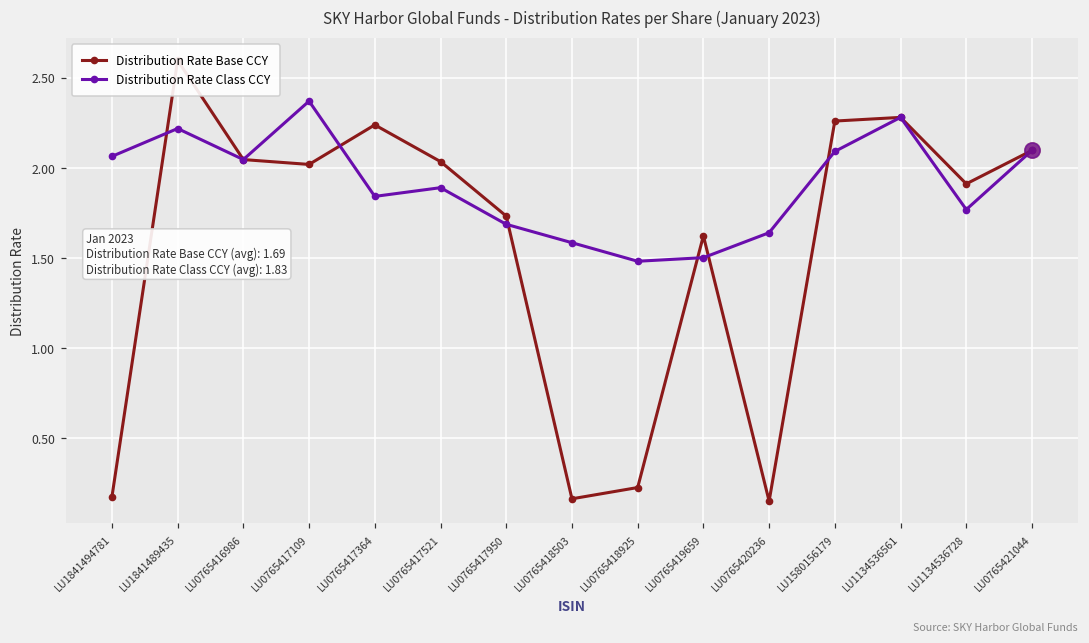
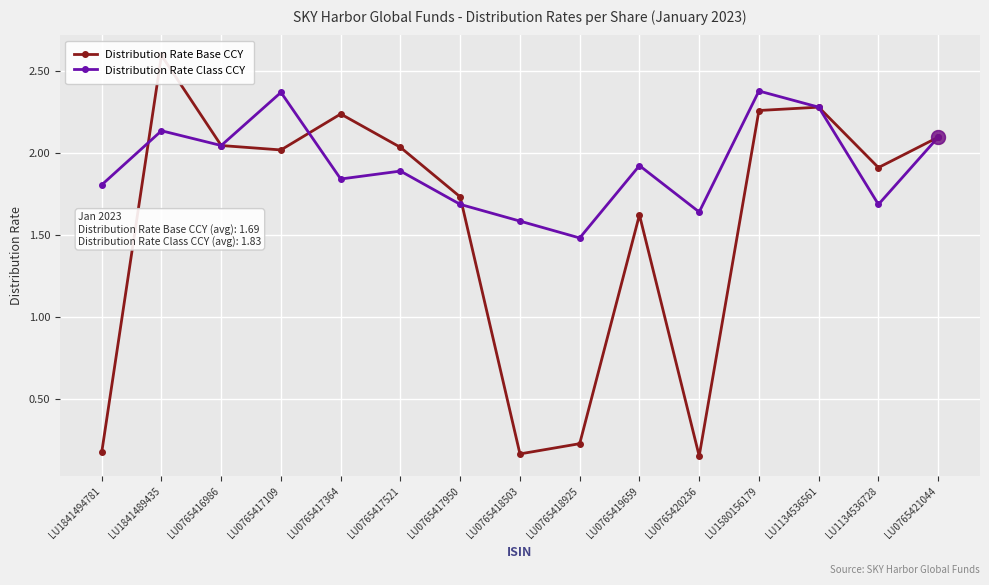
  {
    "Distribution Rate Class CCY": {
-     "LU1841494781": 2.06,
-     "LU1841489435": 2.22,
+     "LU1841494781": 1.81,
+     "LU1841489435": 2.14,
      "LU0765417109": 2.37,
      "LU0765417364": 1.84,
      "LU0765417521": 1.89,
      "LU0765417950": 1.69,
      "LU0765418503": 1.58,
      "LU0765418925": 1.48,
-     "LU0765419659": 1.50,
+     "LU0765419659": 1.92,
      "LU0765420236": 1.64,
-     "LU1580156179": 2.09,
-     "LU1134536728": 1.77
+     "LU1580156179": 2.38,
+     "LU1134536728": 1.69
    }
  }
